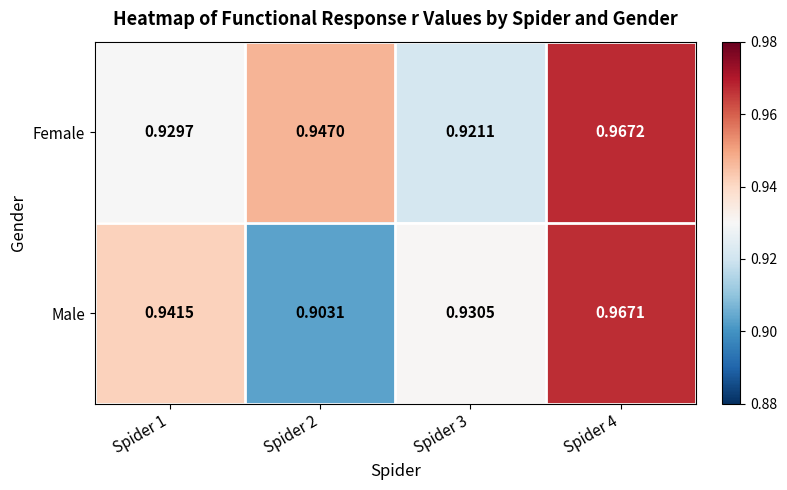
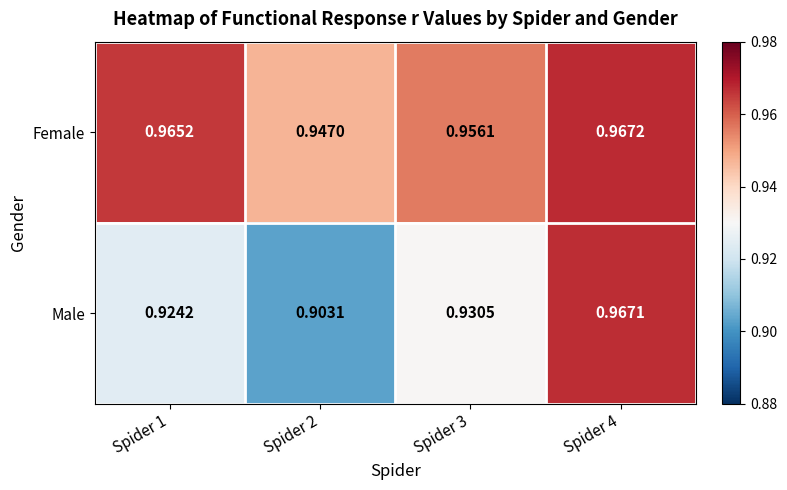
  {
    "Female": {
-     "Spider 1": 0.9297,
+     "Spider 1": 0.9652,
      "Spider 2": 0.9470,
-     "Spider 3": 0.9211,
+     "Spider 3": 0.9561,
      "Spider 4": 0.9672
    },
    "Male": {
-     "Spider 1": 0.9415,
+     "Spider 1": 0.9242,
      "Spider 2": 0.9031,
      "Spider 3": 0.9305,
      "Spider 4": 0.9671
    }
  }
